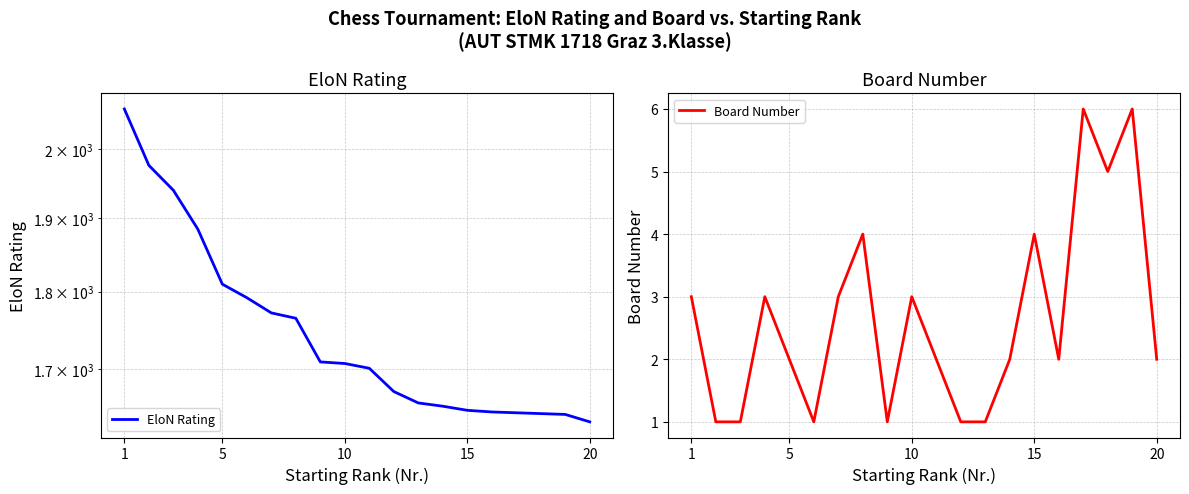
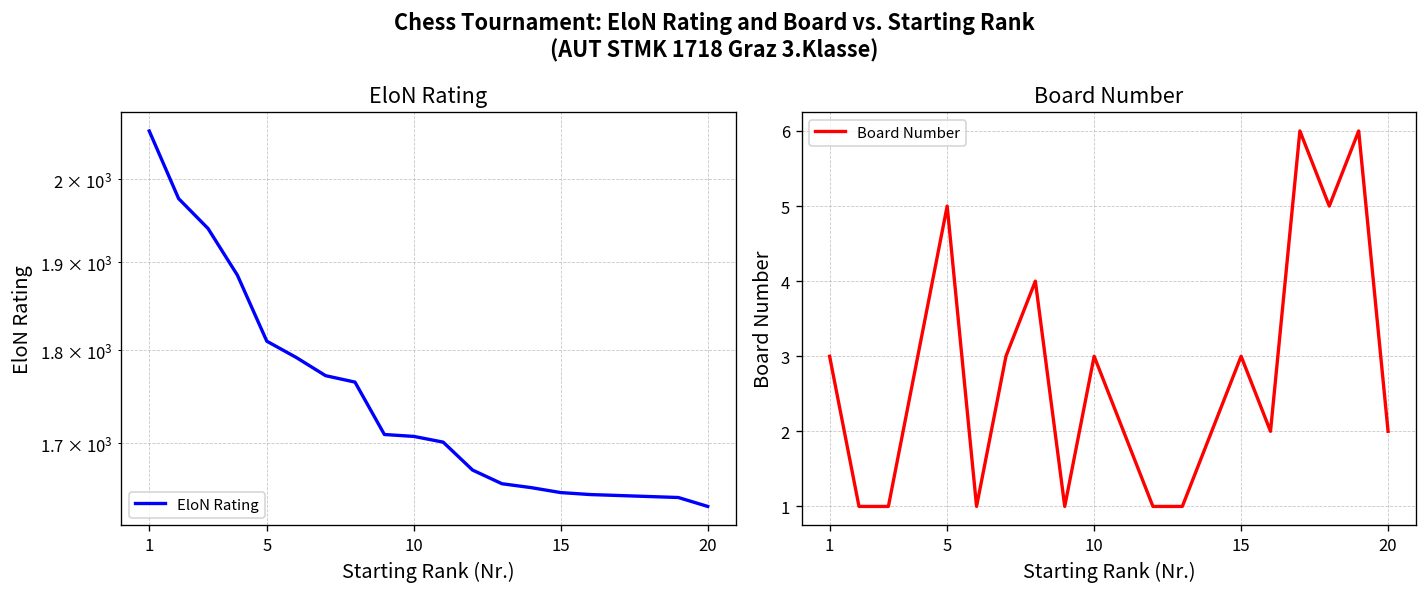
  {
    "Board Number": {
      "1": 3,
-     "5": 2,
+     "5": 5,
      "10": 3,
-     "15": 4,
+     "15": 3,
      "20": 2
    }
  }
